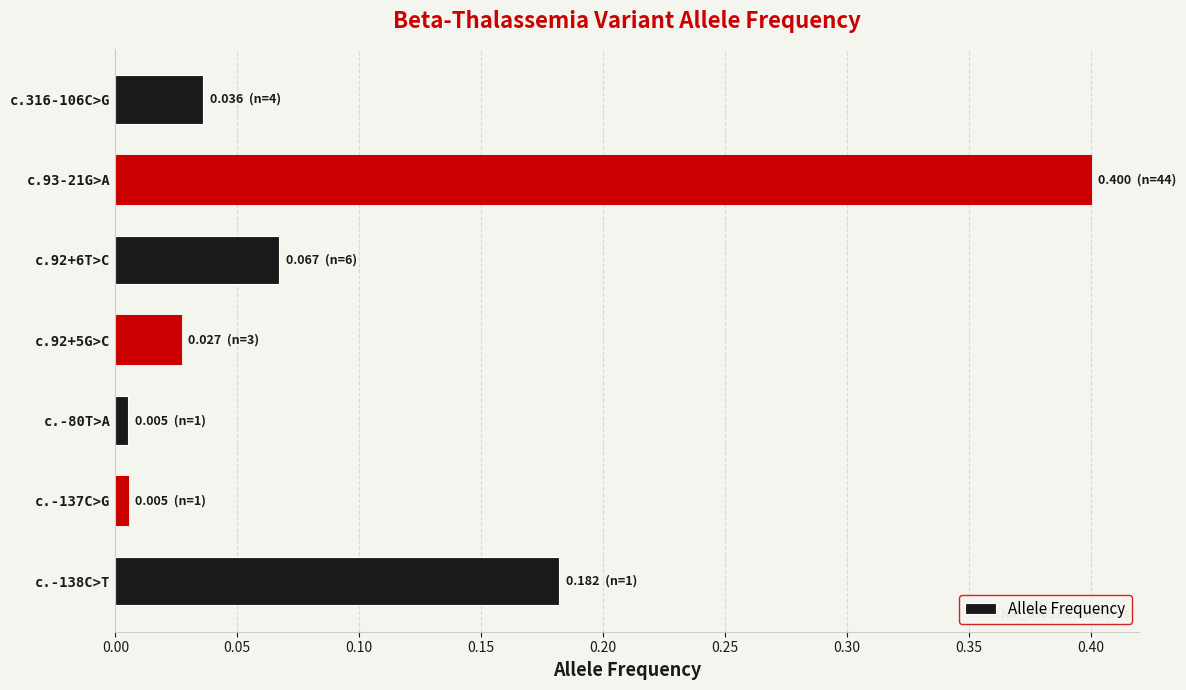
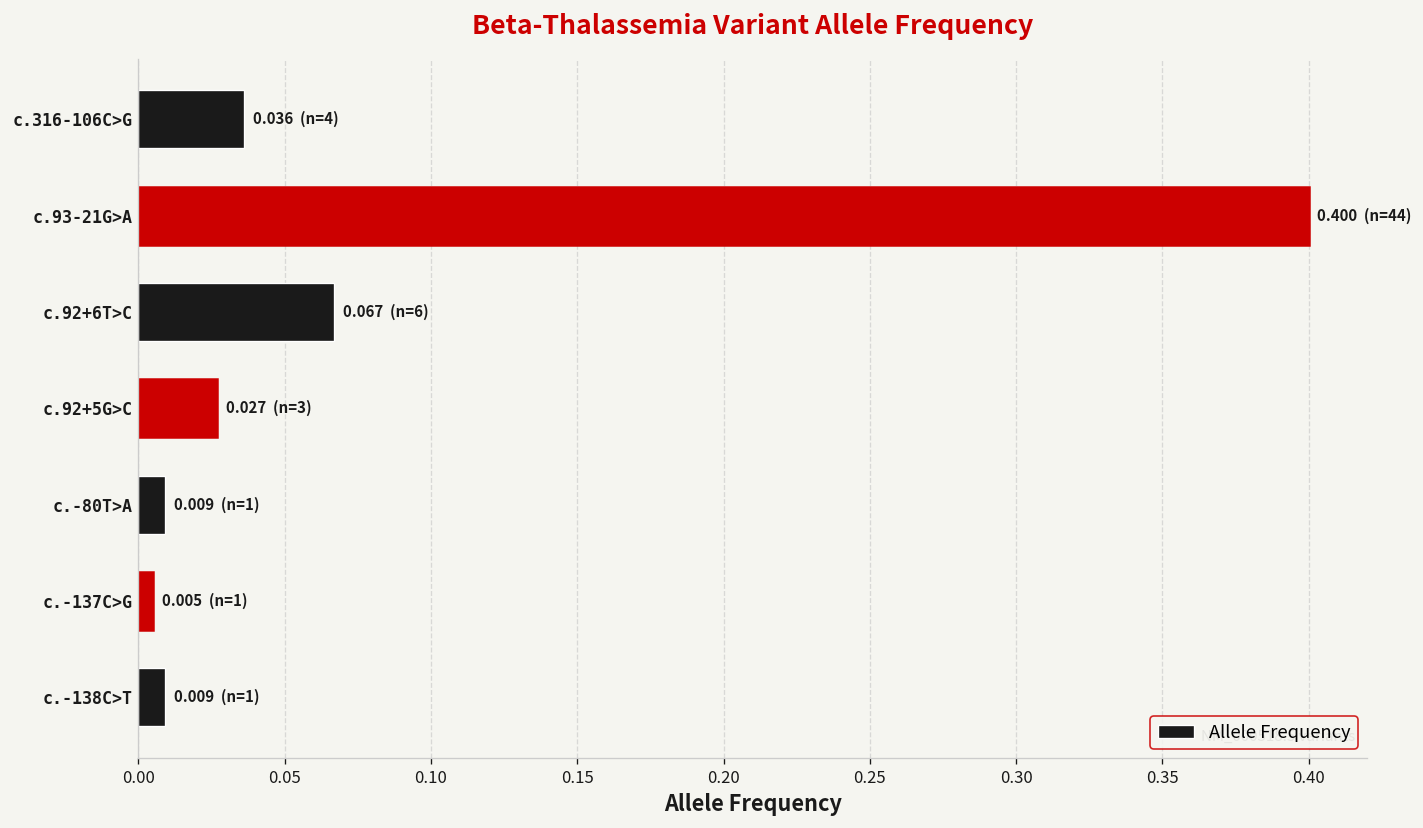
  {
    "c.316-106C>G": 0.036,
    "c.93-21G>A": 0.400,
    "c.92+6T>C": 0.067,
    "c.92+5G>C": 0.027,
-   "c.-80T>A": 0.005,
+   "c.-80T>A": 0.009,
    "c.-137C>G": 0.005,
-   "c.-138C>T": 0.182
+   "c.-138C>T": 0.009
  }
